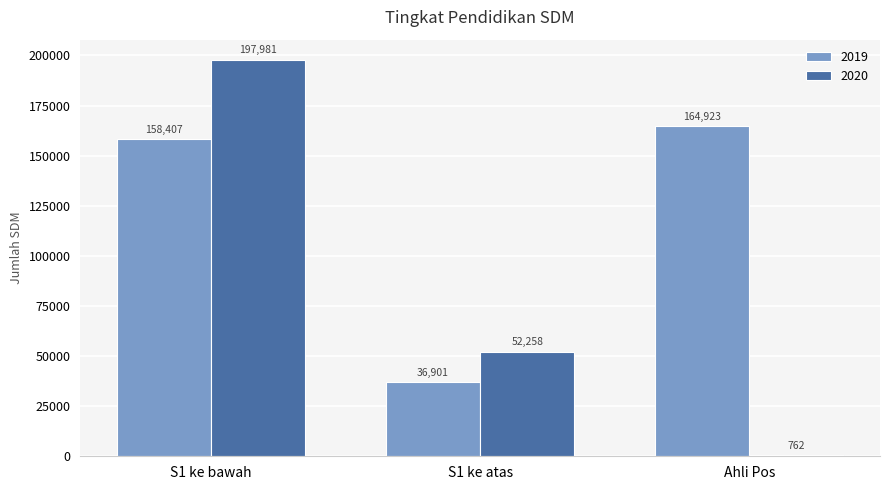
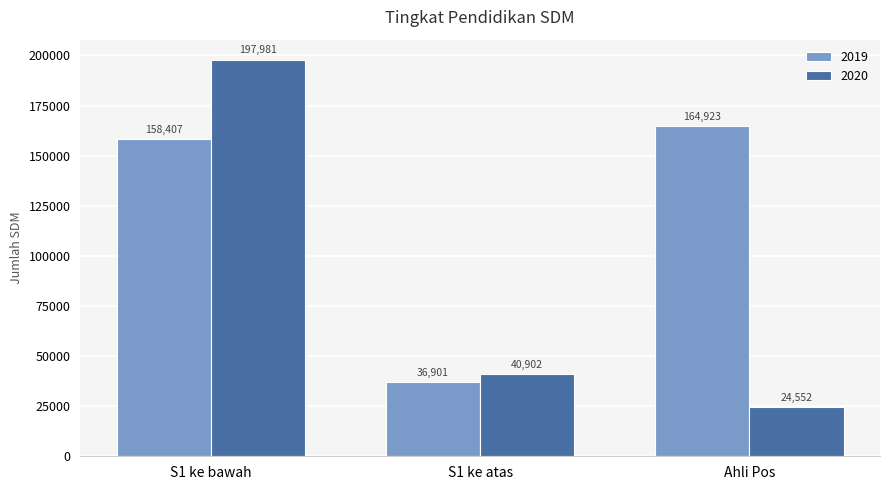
  {
    "2019": {
      "S1 ke bawah": "158,407",
      "S1 ke atas": "36,901",
      "Ahli Pos": "164,923"
    },
    "2020": {
      "S1 ke bawah": "197,981",
-     "S1 ke atas": "52,258",
-     "Ahli Pos": "762"
+     "S1 ke atas": "40,902",
+     "Ahli Pos": "24,552"
    }
  }
